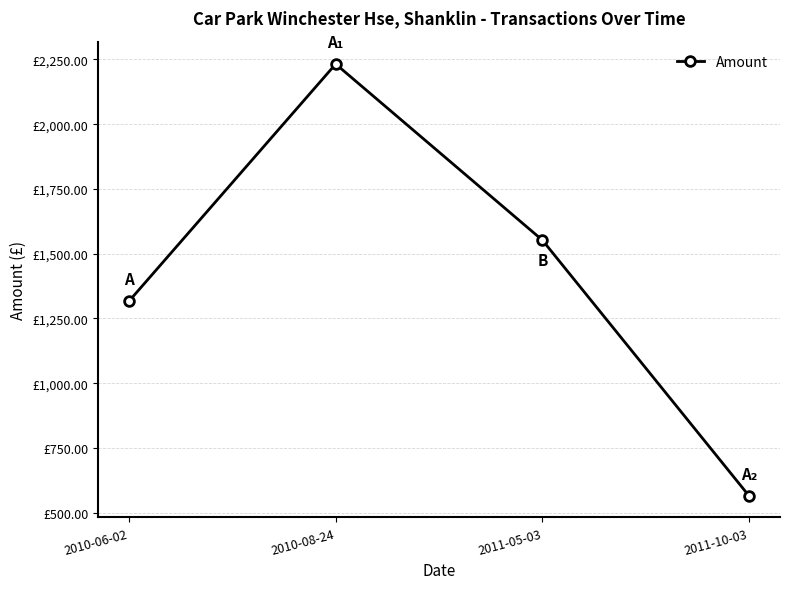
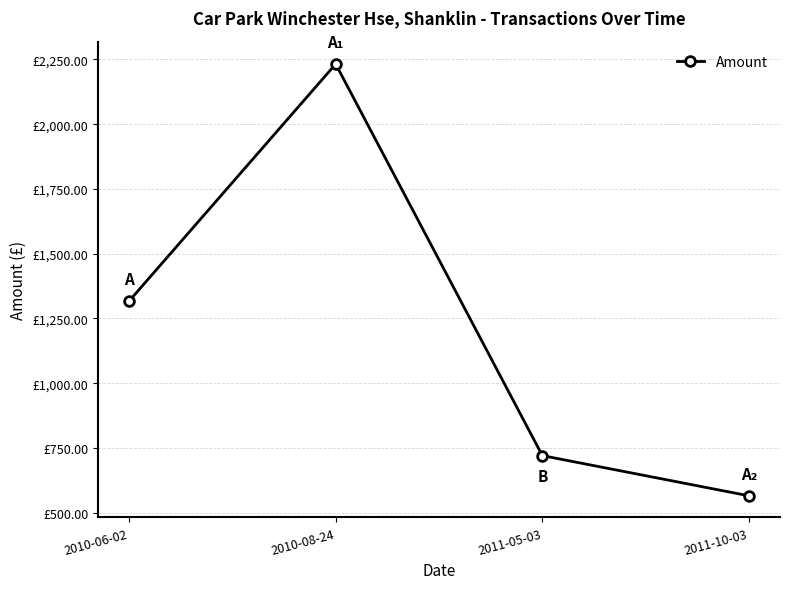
  {
    "2010-06-02": "£1,320",
    "2010-08-24": "£2,230",
-   "2011-05-03": "£1,550",
+   "2011-05-03": "£720",
    "2011-10-03": "£570"
  }
